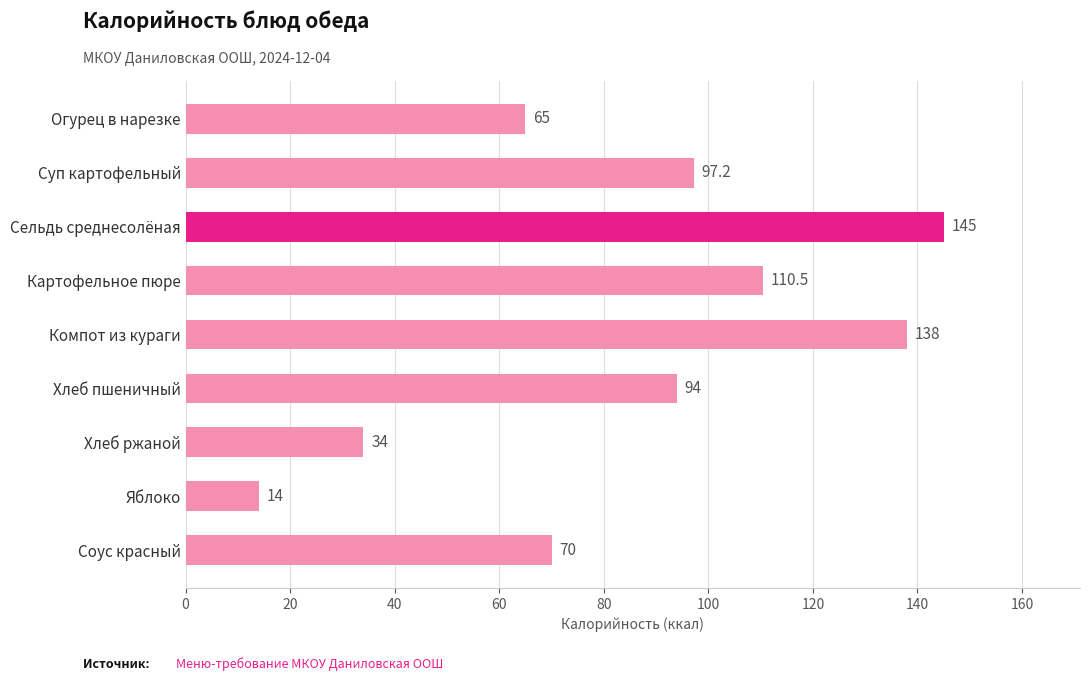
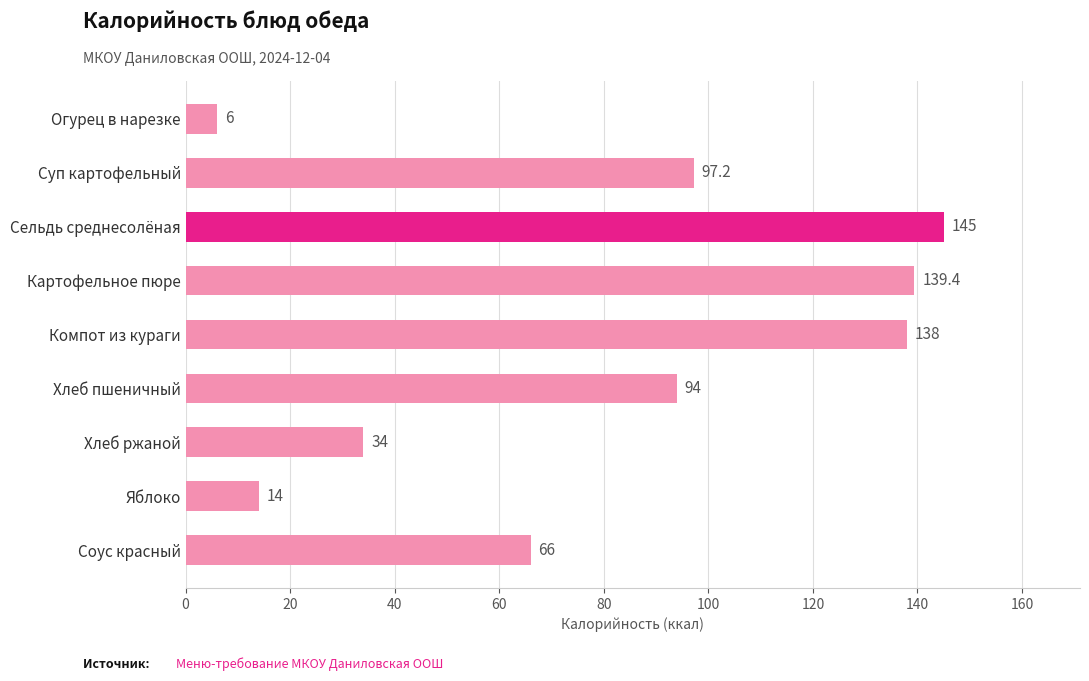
  {
-   "Огурец в нарезке": 65,
+   "Огурец в нарезке": 6,
    "Суп картофельный": 97.2,
    "Сельдь среднесолёная": 145,
-   "Картофельное пюре": 110.5,
+   "Картофельное пюре": 139.4,
    "Компот из кураги": 138,
    "Хлеб пшеничный": 94,
    "Хлеб ржаной": 34,
    "Яблоко": 14,
-   "Соус красный": 70
+   "Соус красный": 66
  }
